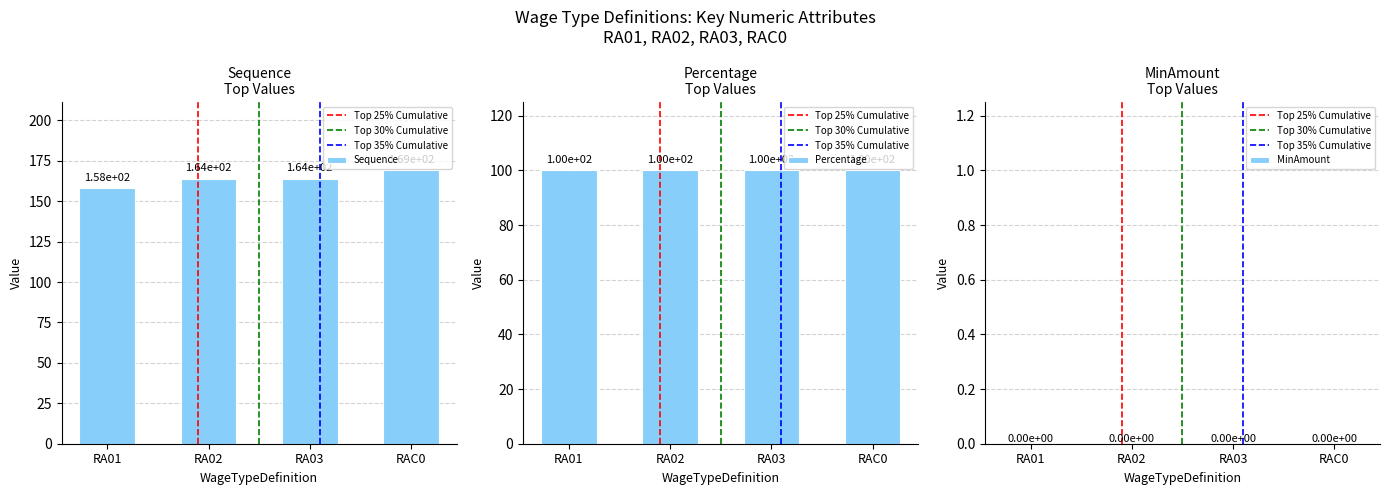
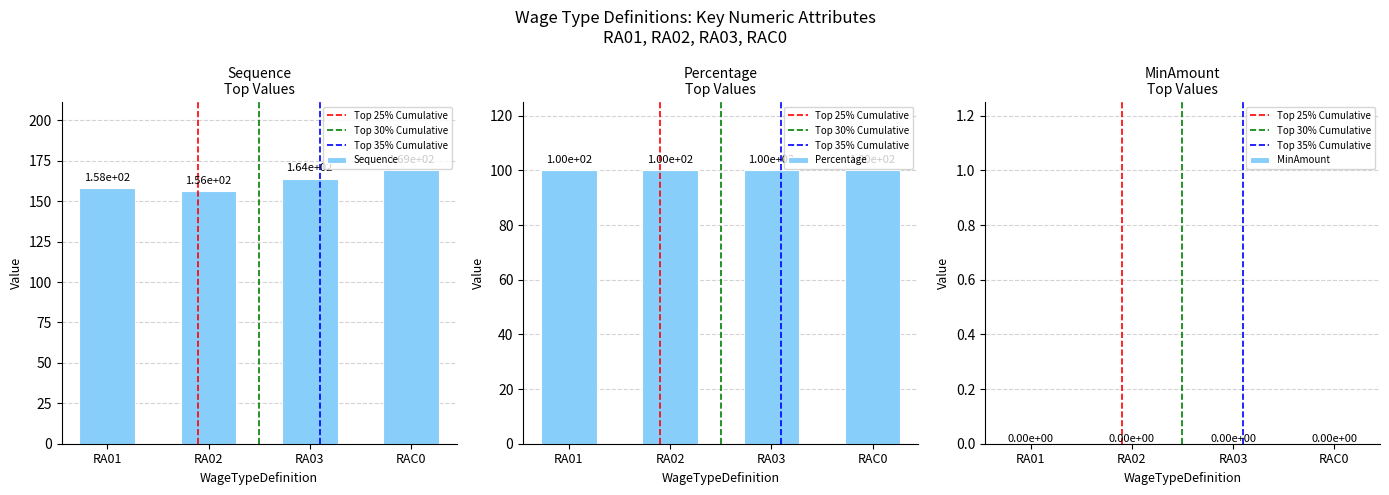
  {
    "Sequence Top Values": {
      "RA01": "1.58e+02",
-     "RA02": "1.64e+02"
+     "RA02": "1.56e+02"
    },
    "Percentage Top Values": {
      "RA01": "1.00e+02",
      "RA02": "1.00e+02"
    },
    "MinAmount Top Values": {
      "RA01": "0.00e+00",
      "RA02": "0.00e+00",
      "RA03": "0.00e+00",
      "RAC0": "0.00e+00"
    }
  }
